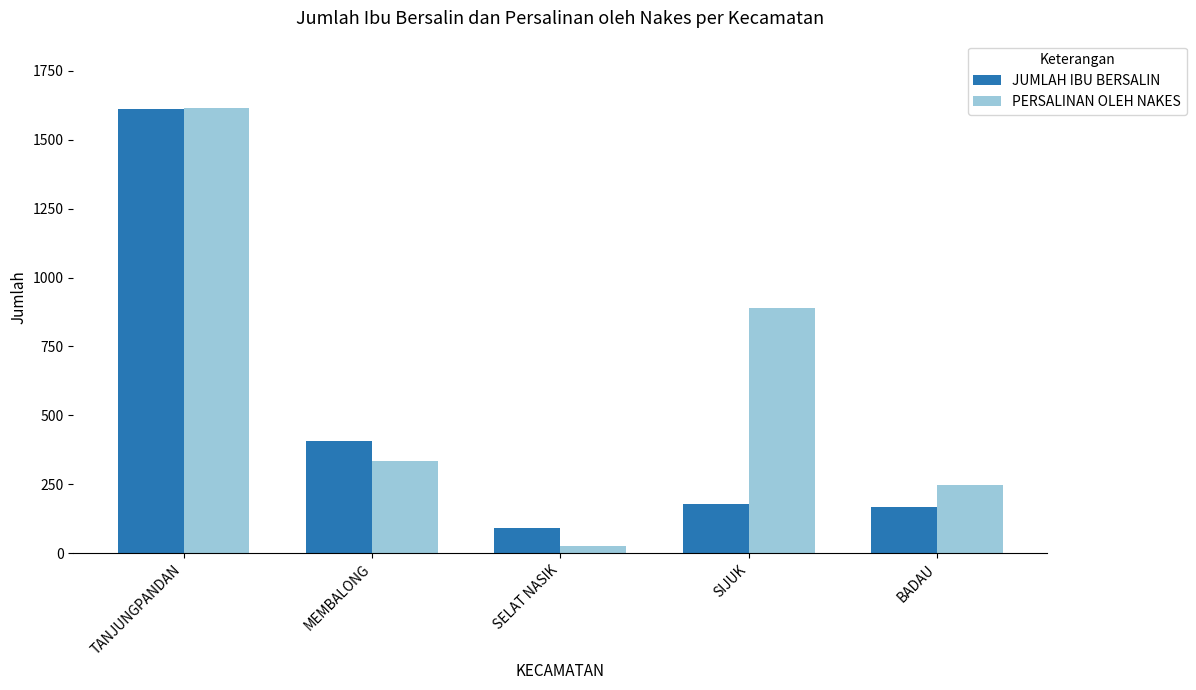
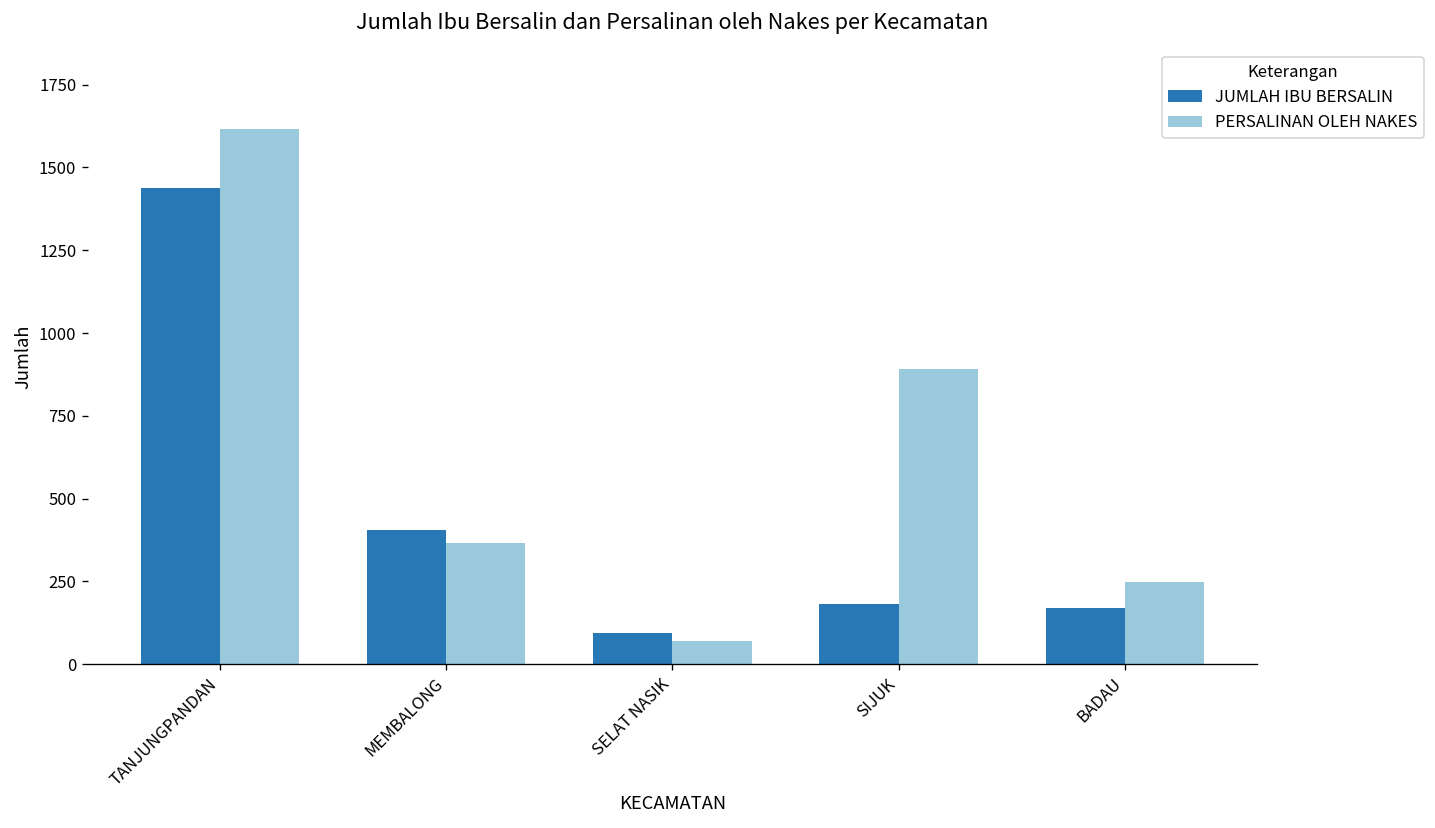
  {
    "JUMLAH IBU BERSALIN": {
-     "TANJUNGPANDAN": 1610,
+     "TANJUNGPANDAN": 1440,
      "MEMBALONG": 410,
      "SELAT NASIK": 90,
      "SIJUK": 180,
      "BADAU": 170
    },
    "PERSALINAN OLEH NAKES": {
      "TANJUNGPANDAN": 1620,
-     "MEMBALONG": 340,
-     "SELAT NASIK": 30,
+     "MEMBALONG": 370,
+     "SELAT NASIK": 70,
      "SIJUK": 890,
      "BADAU": 250
    }
  }
